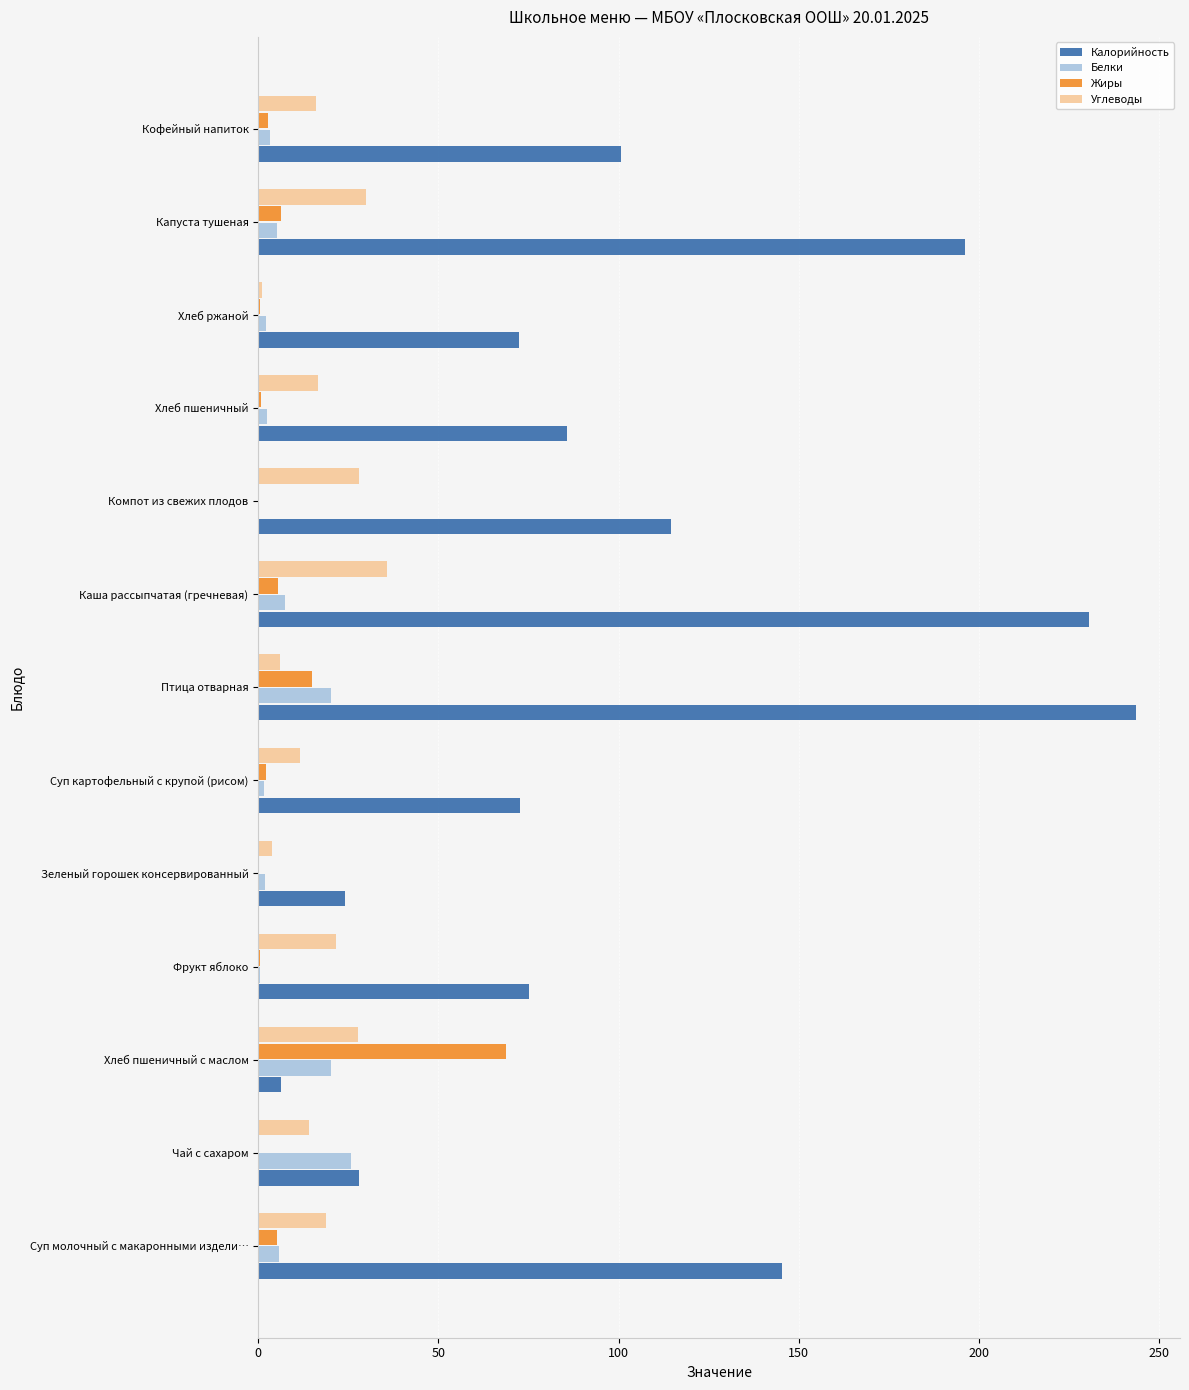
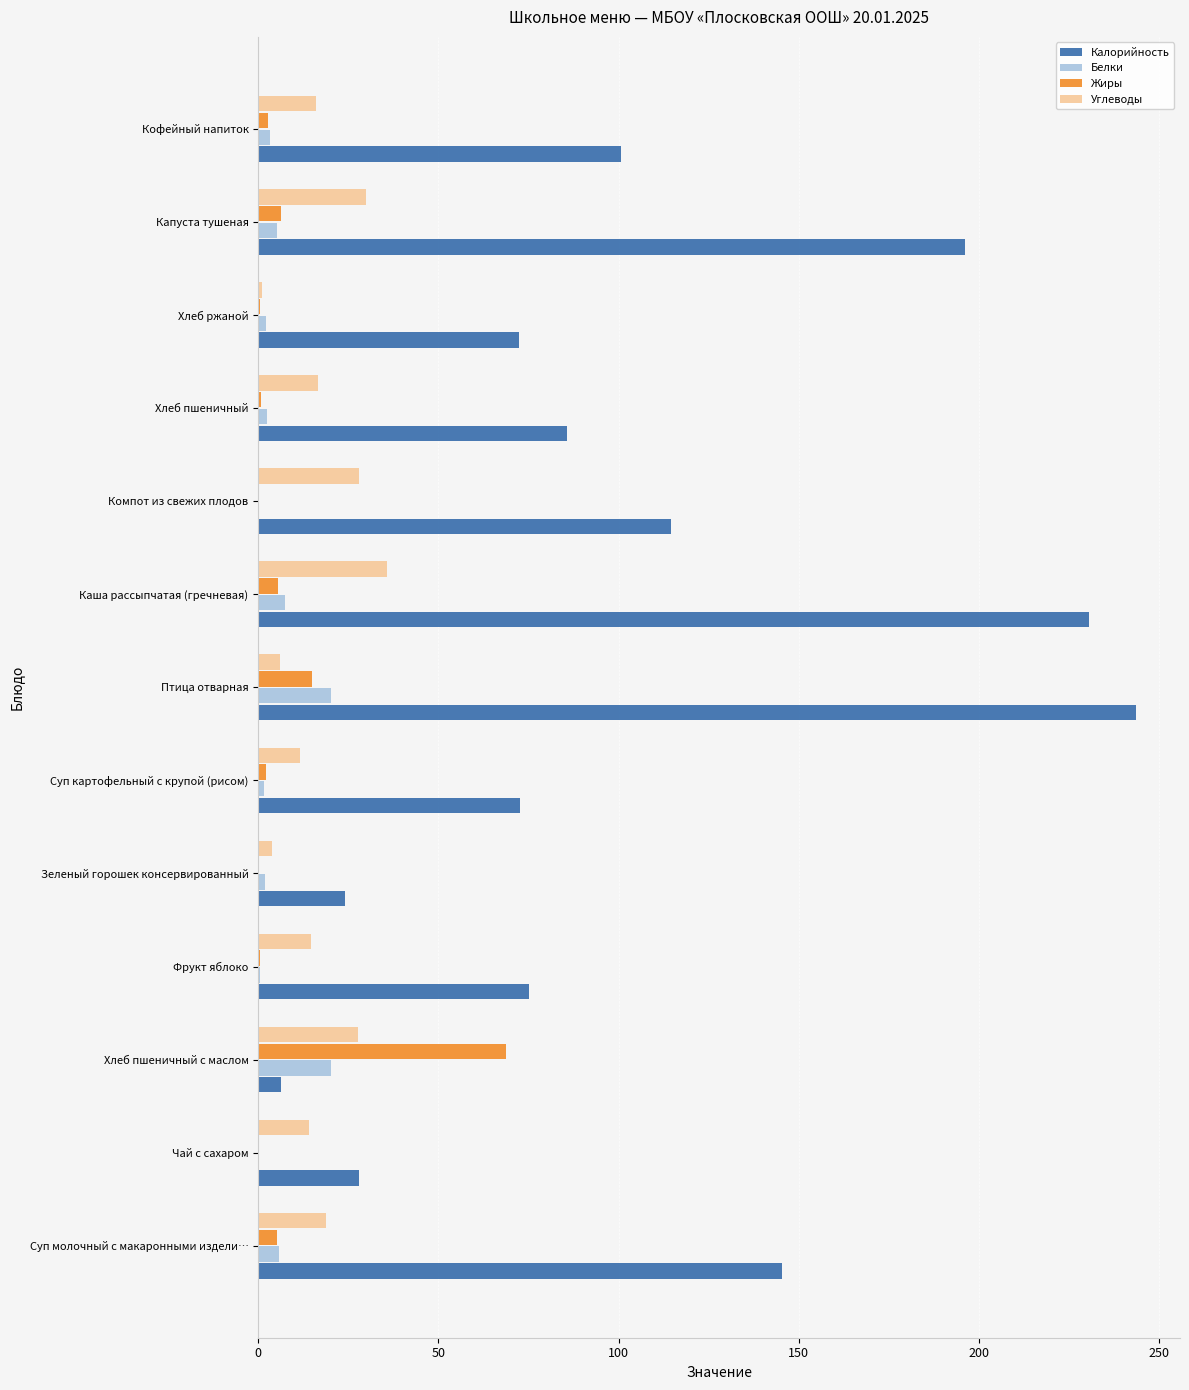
  {
    "Калорийность": {
      "Кофейный напиток": 101,
      "Капуста тушеная": 196,
      "Хлеб ржаной": 72,
      "Хлеб пшеничный": 86,
      "Компот из свежих плодов": 115,
      "Каша рассыпчатая (гречневая)": 230,
      "Птица отварная": 244,
      "Суп картофельный с крупой (рисом)": 73,
      "Зеленый горошек консервированный": 24,
      "Фрукт яблоко": 75,
      "Хлеб пшеничный с маслом": 6,
      "Чай с сахаром": 28,
      "Суп молочный с макаронными издели…": 145
    },
    "Белки": {
      "Кофейный напиток": 3,
      "Капуста тушеная": 5,
      "Хлеб ржаной": 2,
      "Хлеб пшеничный": 2,
      "Каша рассыпчатая (гречневая)": 7,
      "Птица отварная": 20,
      "Суп картофельный с крупой (рисом)": 2,
      "Зеленый горошек консервированный": 2,
      "Хлеб пшеничный с маслом": 20,
-     "Чай с сахаром": 26,
+     "Чай с сахаром": 0,
      "Суп молочный с макаронными издели…": 6
    },
    "Жиры": {
      "Кофейный напиток": 3,
      "Капуста тушеная": 6,
      "Хлеб пшеничный": 1,
      "Каша рассыпчатая (гречневая)": 6,
      "Птица отварная": 15,
      "Суп картофельный с крупой (рисом)": 2,
      "Хлеб пшеничный с маслом": 69,
      "Чай с сахаром": 0,
      "Суп молочный с макаронными издели…": 5
    },
    "Углеводы": {
      "Кофейный напиток": 16,
      "Капуста тушеная": 30,
      "Хлеб ржаной": 1,
      "Хлеб пшеничный": 17,
      "Компот из свежих плодов": 28,
      "Каша рассыпчатая (гречневая)": 36,
      "Птица отварная": 6,
      "Суп картофельный с крупой (рисом)": 12,
      "Зеленый горошек консервированный": 4,
-     "Фрукт яблоко": 22,
+     "Фрукт яблоко": 15,
      "Хлеб пшеничный с маслом": 28,
      "Чай с сахаром": 14,
      "Суп молочный с макаронными издели…": 19
    }
  }
